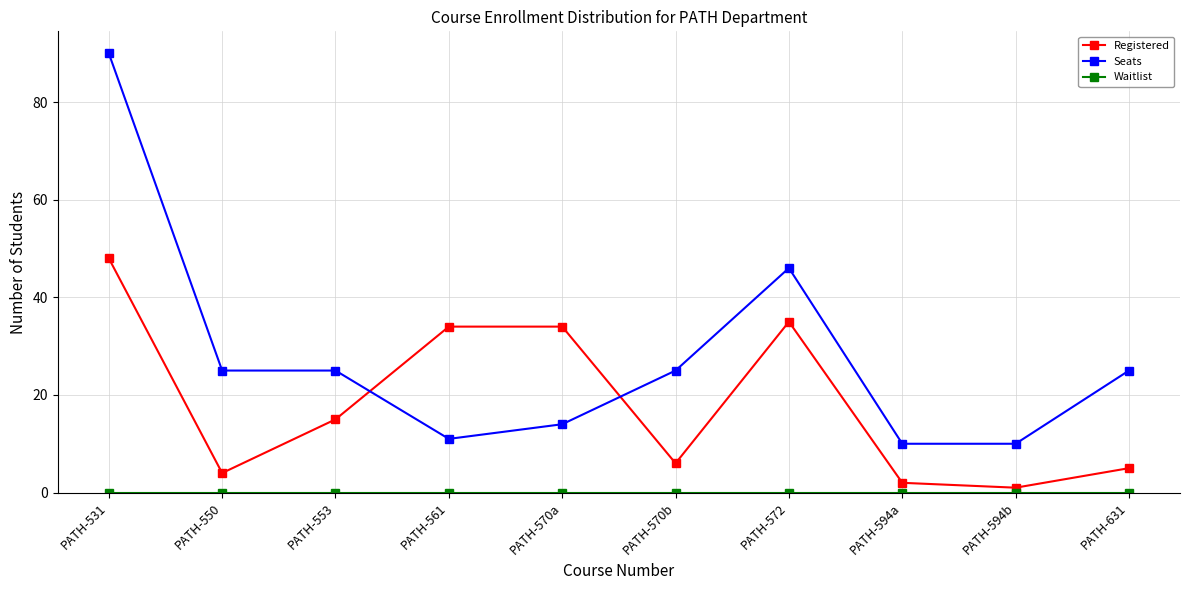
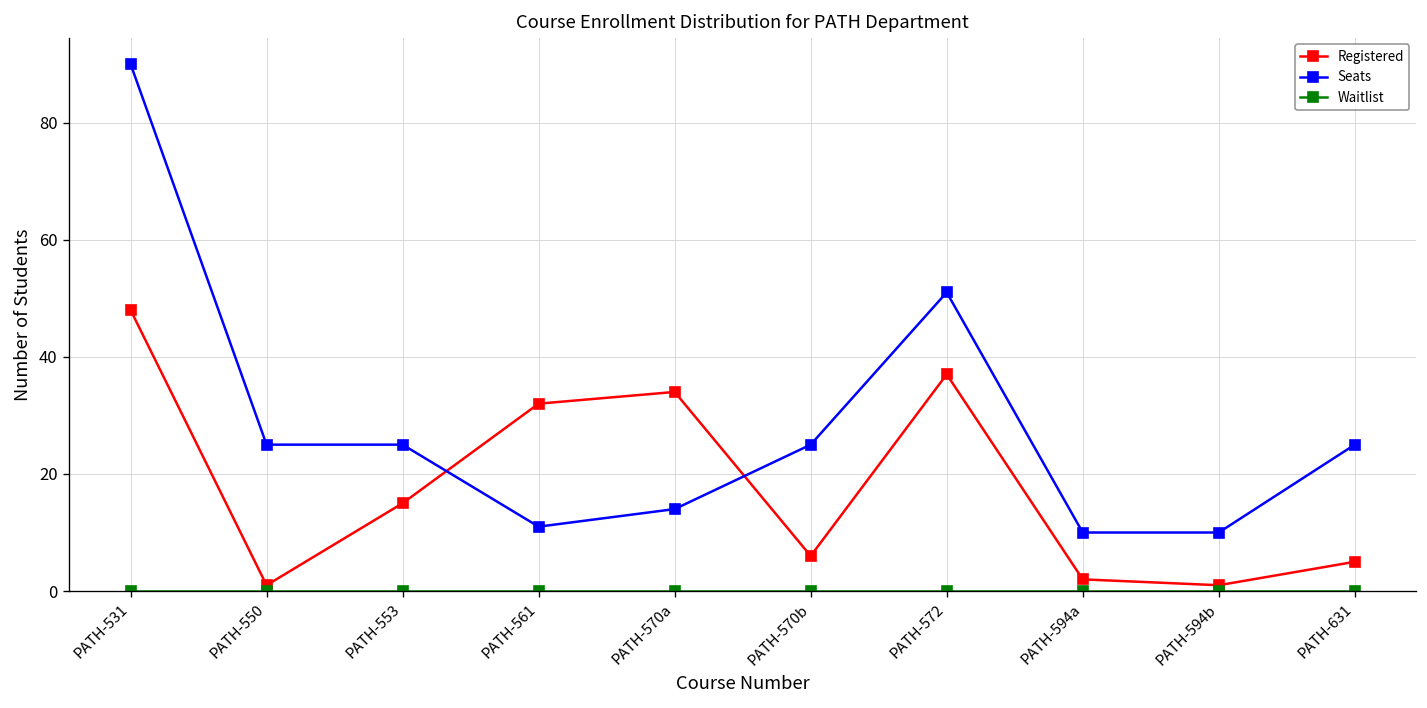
  {
    "Registered": {
      "PATH-531": 48,
-     "PATH-550": 4,
+     "PATH-550": 1,
      "PATH-553": 15,
-     "PATH-561": 34,
+     "PATH-561": 32,
      "PATH-570a": 34,
      "PATH-570b": 6,
-     "PATH-572": 35,
+     "PATH-572": 37,
      "PATH-594a": 2,
      "PATH-594b": 1,
      "PATH-631": 5
    },
    "Seats": {
      "PATH-531": 90,
      "PATH-550": 25,
      "PATH-553": 25,
      "PATH-561": 11,
      "PATH-570a": 14,
      "PATH-570b": 25,
-     "PATH-572": 46,
+     "PATH-572": 51,
      "PATH-594a": 10,
      "PATH-594b": 10,
      "PATH-631": 25
    },
    "Waitlist": {
      "PATH-531": 0,
      "PATH-550": 0,
      "PATH-553": 0,
      "PATH-561": 0,
      "PATH-570a": 0,
      "PATH-570b": 0,
      "PATH-572": 0,
      "PATH-594a": 0,
      "PATH-594b": 0,
      "PATH-631": 0
    }
  }
